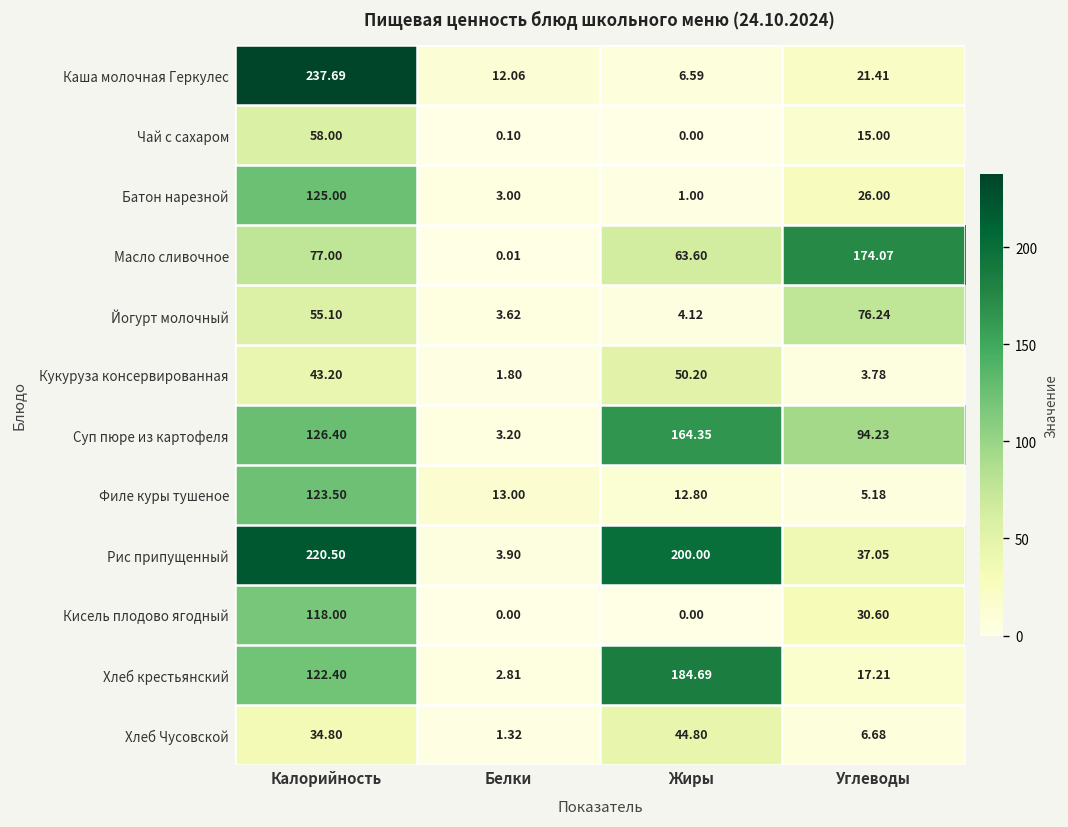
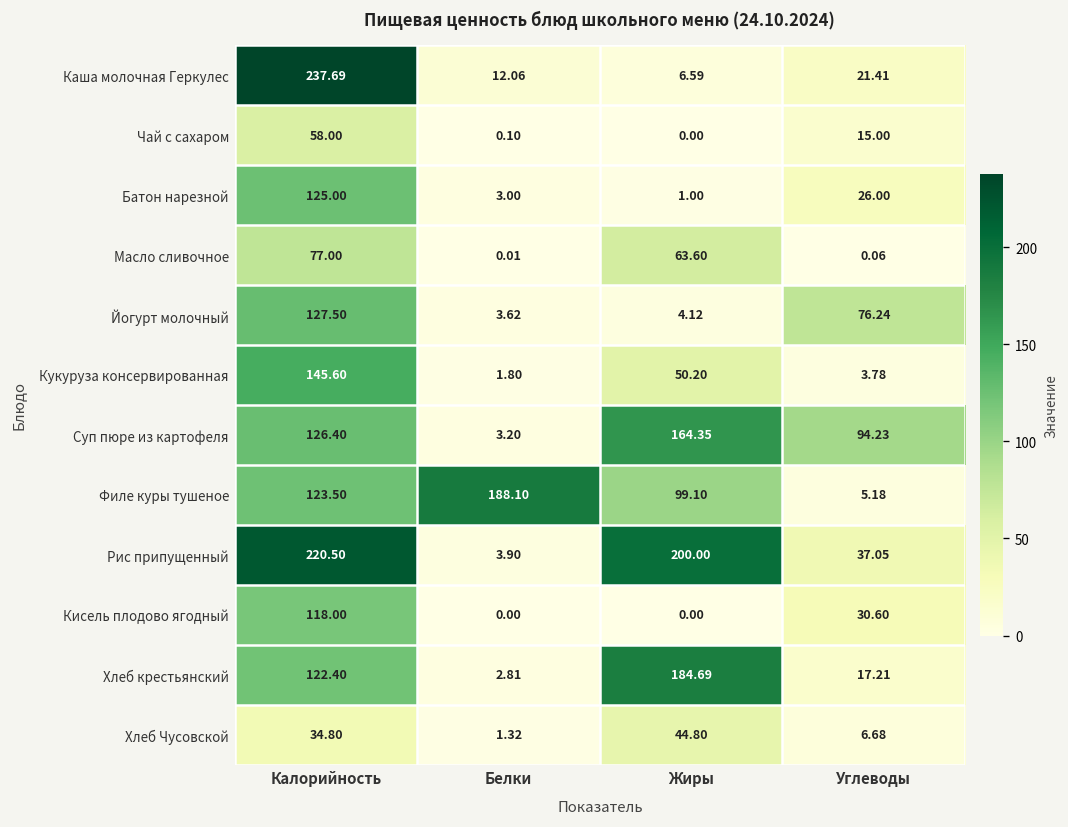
  {
    "Каша молочная Геркулес": {
      "Калорийность": 237.69,
      "Белки": 12.06,
      "Жиры": 6.59,
      "Углеводы": 21.41
    },
    "Чай с сахаром": {
      "Калорийность": 58.00,
      "Белки": 0.10,
      "Жиры": 0.00,
      "Углеводы": 15.00
    },
    "Батон нарезной": {
      "Калорийность": 125.00,
      "Белки": 3.00,
      "Жиры": 1.00,
      "Углеводы": 26.00
    },
    "Масло сливочное": {
      "Калорийность": 77.00,
      "Белки": 0.01,
      "Жиры": 63.60,
-     "Углеводы": 174.07
+     "Углеводы": 0.06
    },
    "Йогурт молочный": {
-     "Калорийность": 55.10,
+     "Калорийность": 127.50,
      "Белки": 3.62,
      "Жиры": 4.12,
      "Углеводы": 76.24
    },
    "Кукуруза консервированная": {
-     "Калорийность": 43.20,
+     "Калорийность": 145.60,
      "Белки": 1.80,
      "Жиры": 50.20,
      "Углеводы": 3.78
    },
    "Суп пюре из картофеля": {
      "Калорийность": 126.40,
      "Белки": 3.20,
      "Жиры": 164.35,
      "Углеводы": 94.23
    },
    "Филе куры тушеное": {
      "Калорийность": 123.50,
-     "Белки": 13.00,
-     "Жиры": 12.80,
+     "Белки": 188.10,
+     "Жиры": 99.10,
      "Углеводы": 5.18
    },
    "Рис припущенный": {
      "Калорийность": 220.50,
      "Белки": 3.90,
      "Жиры": 200.00,
      "Углеводы": 37.05
    },
    "Кисель плодово ягодный": {
      "Калорийность": 118.00,
      "Белки": 0.00,
      "Жиры": 0.00,
      "Углеводы": 30.60
    },
    "Хлеб крестьянский": {
      "Калорийность": 122.40,
      "Белки": 2.81,
      "Жиры": 184.69,
      "Углеводы": 17.21
    },
    "Хлеб Чусовской": {
      "Калорийность": 34.80,
      "Белки": 1.32,
      "Жиры": 44.80,
      "Углеводы": 6.68
    }
  }
